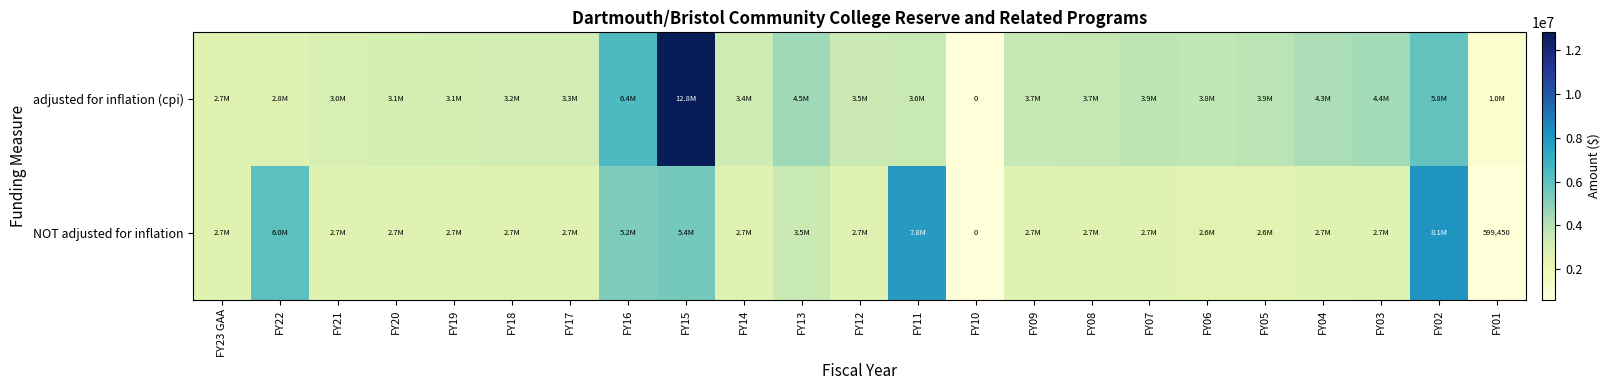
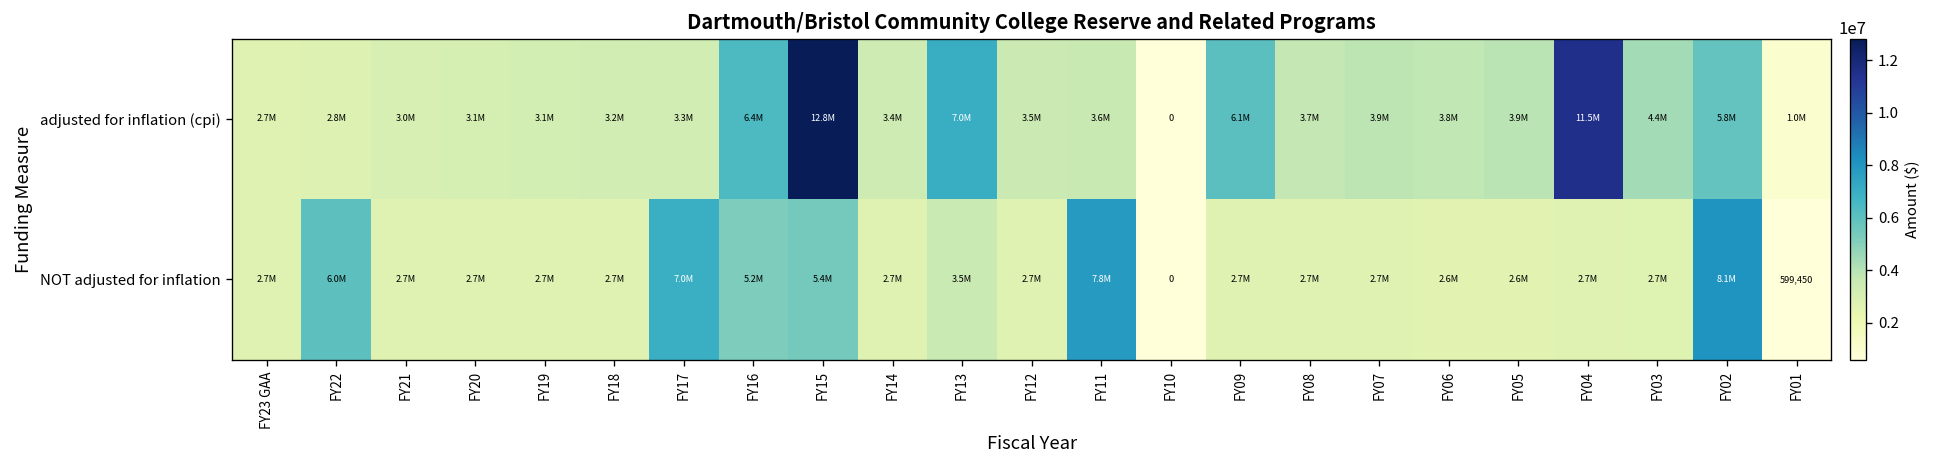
  {
    "adjusted for inflation (cpi)": {
      "FY23 GAA": "2.7M",
      "FY22": "2.8M",
      "FY21": "3.0M",
      "FY20": "3.1M",
      "FY19": "3.1M",
      "FY18": "3.2M",
      "FY17": "3.3M",
      "FY16": "6.4M",
      "FY15": "12.8M",
      "FY14": "3.4M",
-     "FY13": "4.5M",
+     "FY13": "7.0M",
      "FY12": "3.5M",
      "FY11": "3.6M",
      "FY10": "0",
-     "FY09": "3.7M",
+     "FY09": "6.1M",
      "FY08": "3.7M",
      "FY07": "3.9M",
      "FY06": "3.8M",
      "FY05": "3.9M",
-     "FY04": "4.3M",
+     "FY04": "11.5M",
      "FY03": "4.4M",
      "FY02": "5.8M",
      "FY01": "1.0M"
    },
    "NOT adjusted for inflation": {
      "FY23 GAA": "2.7M",
      "FY22": "6.0M",
      "FY21": "2.7M",
      "FY20": "2.7M",
      "FY19": "2.7M",
      "FY18": "2.7M",
-     "FY17": "2.7M",
+     "FY17": "7.0M",
      "FY16": "5.2M",
      "FY15": "5.4M",
      "FY14": "2.7M",
      "FY13": "3.5M",
      "FY12": "2.7M",
      "FY11": "7.8M",
      "FY10": "0",
      "FY09": "2.7M",
      "FY08": "2.7M",
      "FY07": "2.7M",
      "FY06": "2.6M",
      "FY05": "2.6M",
      "FY04": "2.7M",
      "FY03": "2.7M",
      "FY02": "8.1M",
      "FY01": "599,450"
    }
  }
